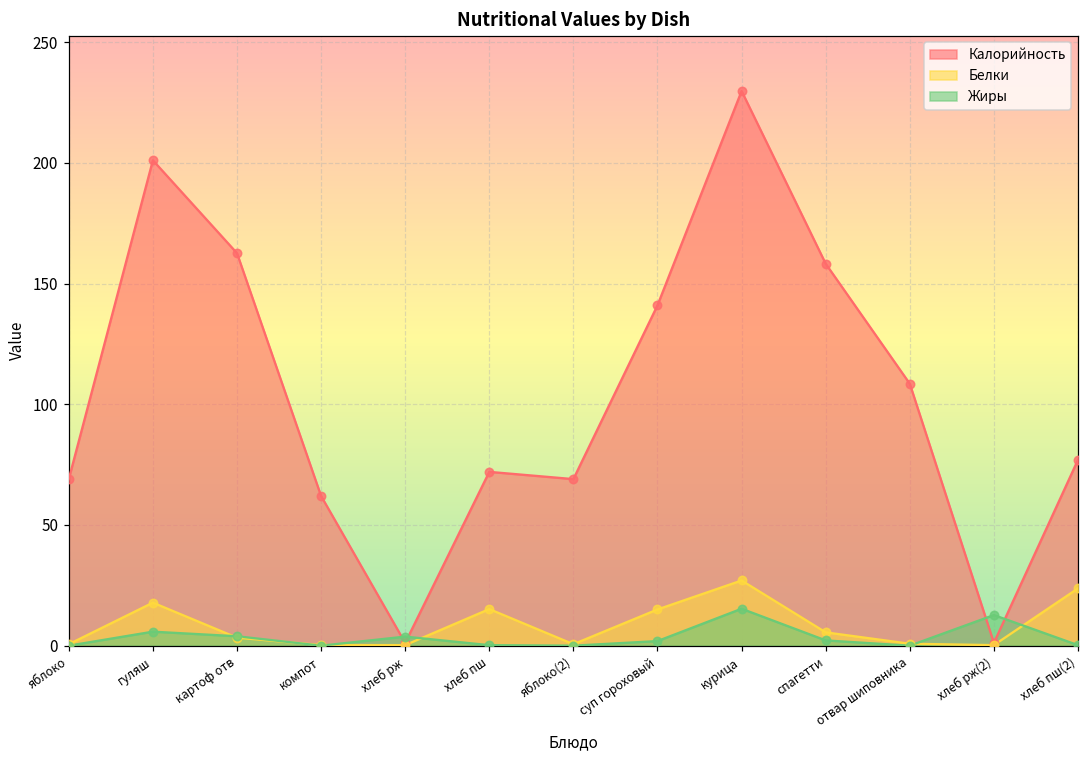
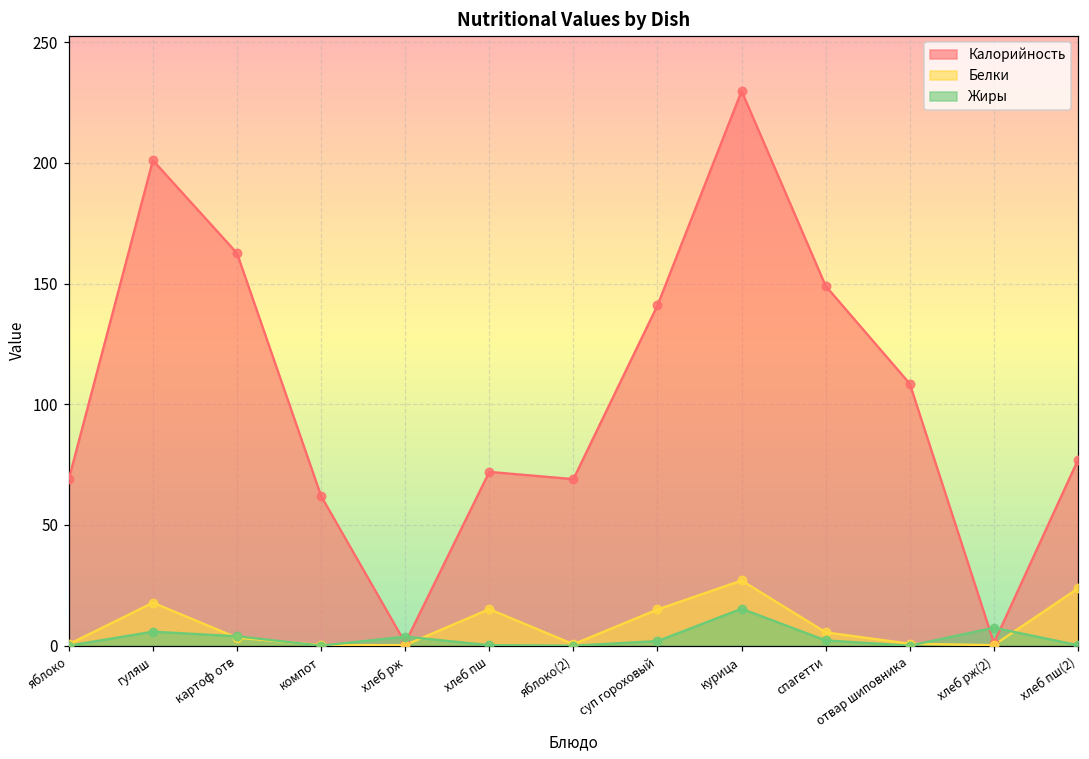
  {
    "Калорийность": {
      "яблоко": 69,
      "гуляш": 201,
      "картоф отв": 163,
      "компот": 62,
      "хлеб пш": 72,
      "яблоко(2)": 69,
      "суп гороховый": 141,
      "курица": 230,
-     "спагетти": 158,
+     "спагетти": 149,
      "отвар шиповника": 109,
      "хлеб пш(2)": 77
    },
    "Белки": {
      "гуляш": 18,
      "хлеб пш": 15,
      "суп гороховый": 15,
      "курица": 27,
      "спагетти": 6,
      "хлеб пш(2)": 24
    },
    "Жиры": {
      "гуляш": 6,
      "хлеб рж": 4,
      "хлеб пш": 0,
      "суп гороховый": 2,
      "курица": 15,
      "спагетти": 2,
-     "хлеб рж(2)": 13,
+     "хлеб рж(2)": 7,
      "хлеб пш(2)": 0
    }
  }
